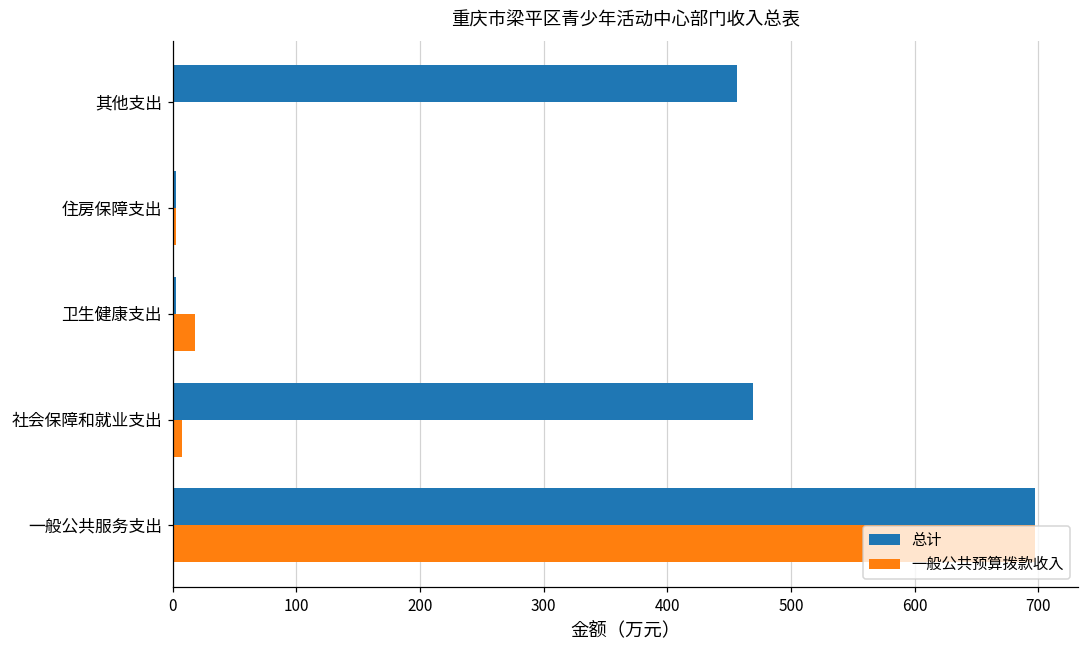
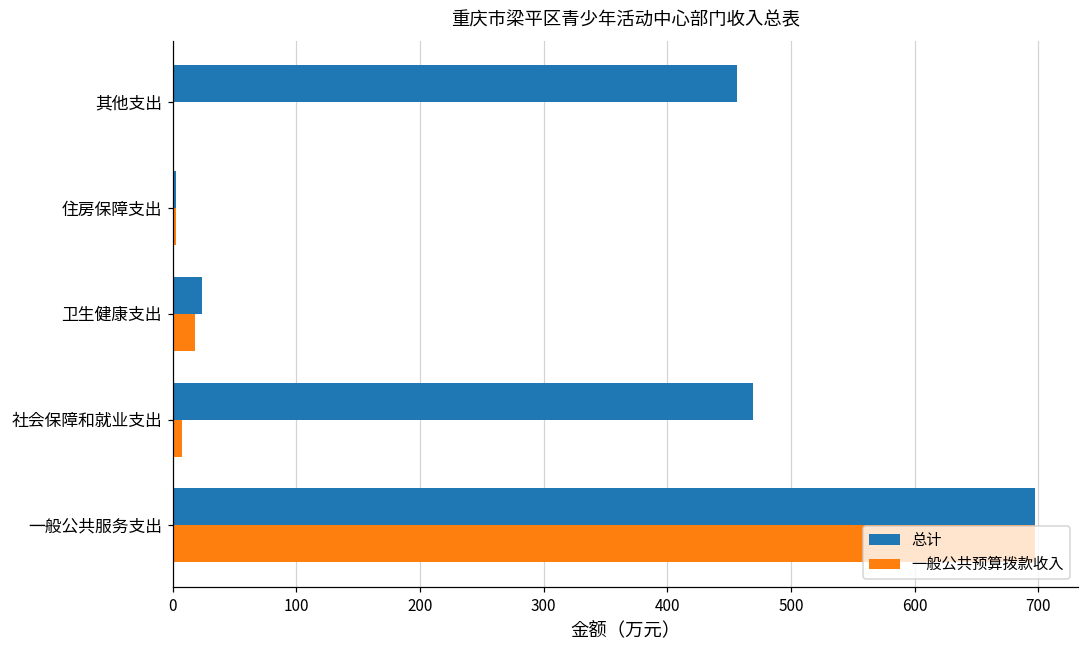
  {
    "总计": {
      "其他支出": 456,
      "住房保障支出": 2,
-     "卫生健康支出": 3,
+     "卫生健康支出": 24,
      "社会保障和就业支出": 469,
      "一般公共服务支出": 697
    },
    "一般公共预算拨款收入": {
      "其他支出": 0,
      "住房保障支出": 2,
      "卫生健康支出": 18,
      "社会保障和就业支出": 7
    }
  }
